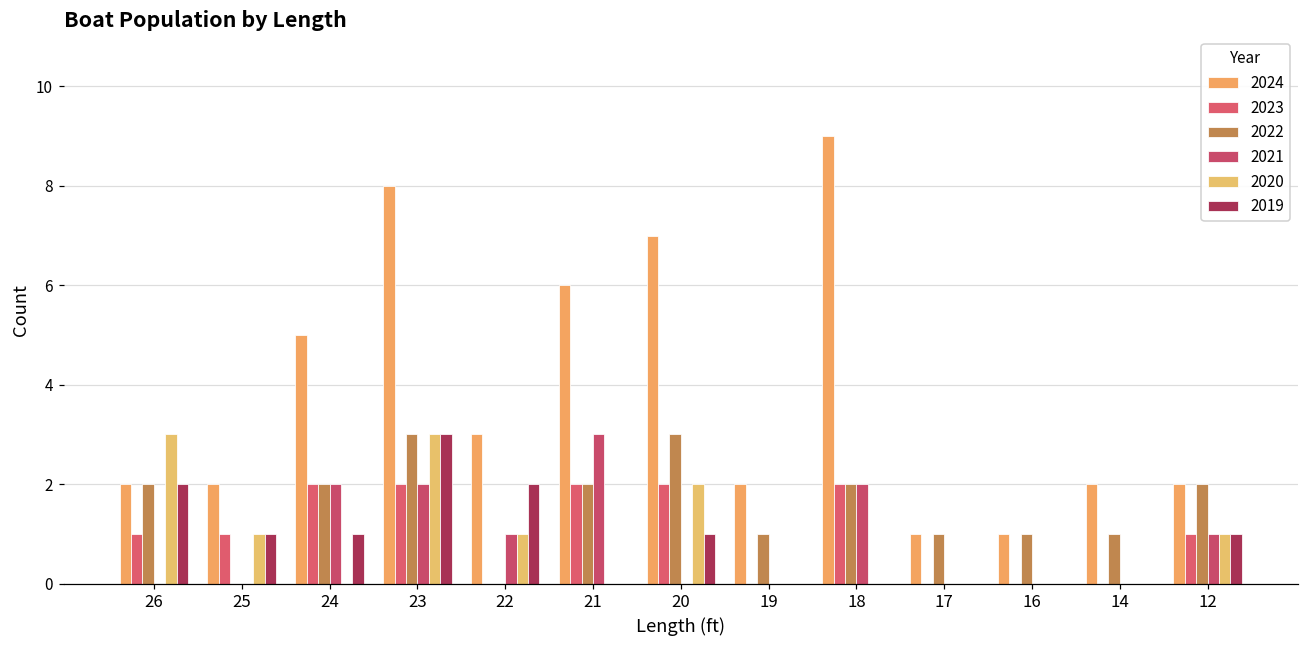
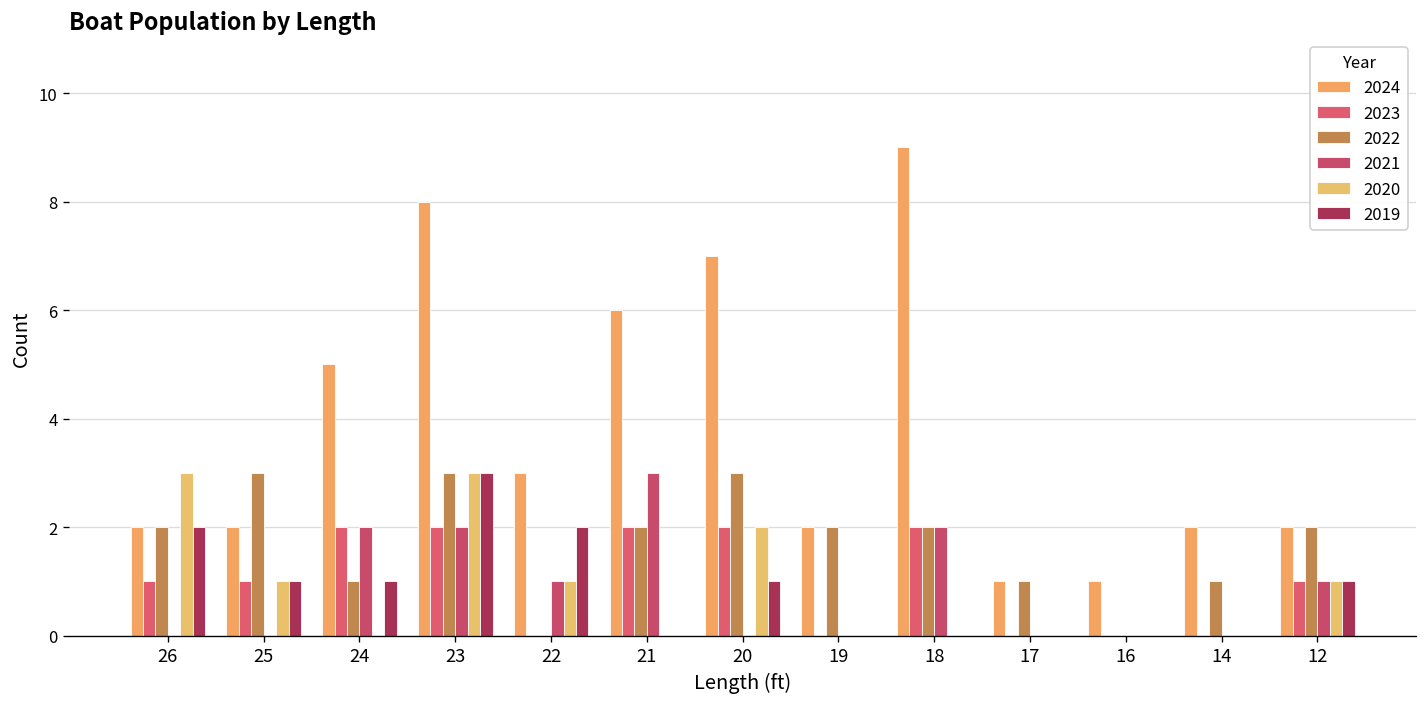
  {
    "2022": {
      "26": 2,
-     "25": 0,
-     "24": 2,
+     "25": 3,
+     "24": 1,
      "23": 3,
      "22": 0,
      "21": 2,
      "20": 3,
-     "19": 1,
+     "19": 2,
      "18": 2,
      "17": 1,
-     "16": 1,
+     "16": 0,
      "14": 1,
      "12": 2
    }
  }
